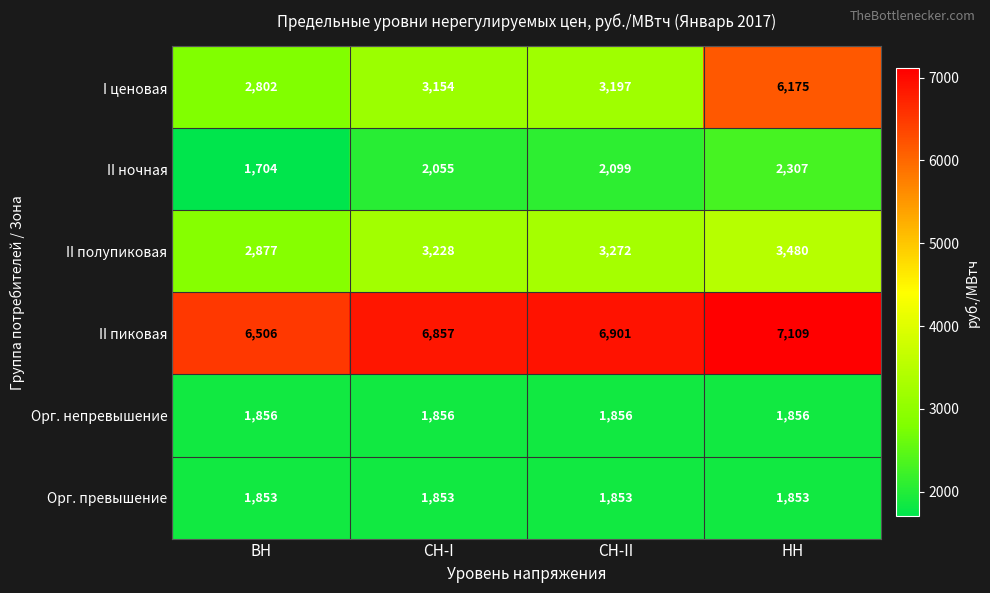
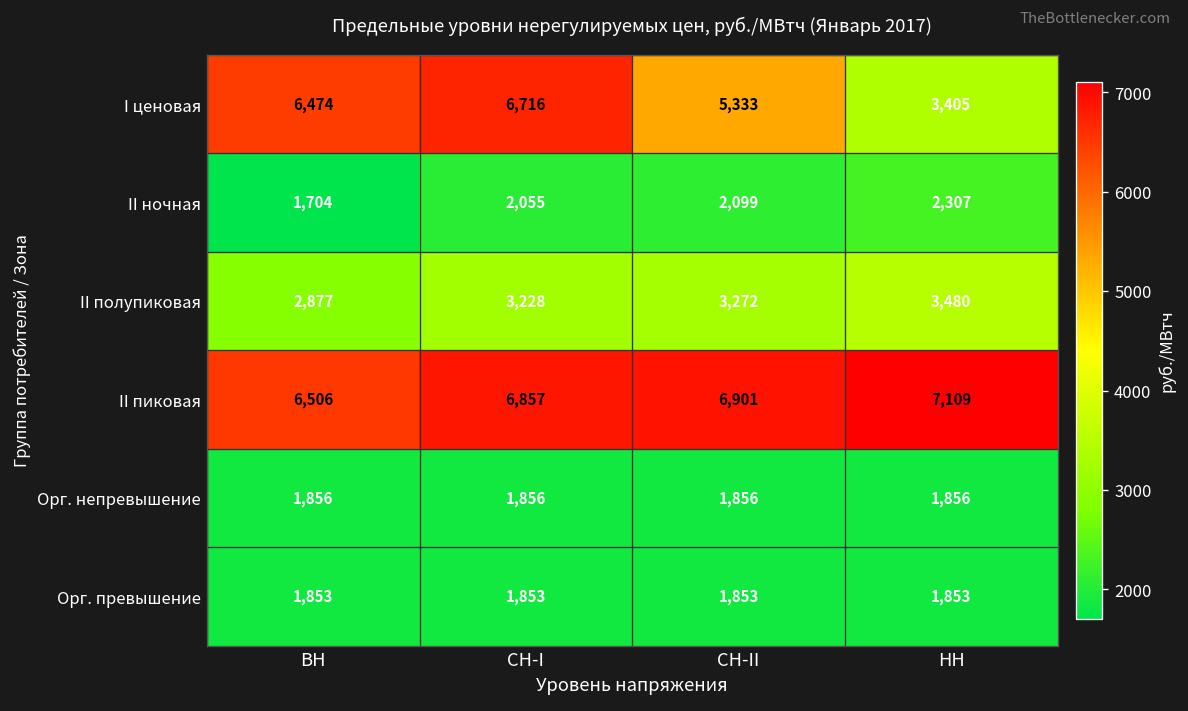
  {
    "I ценовая": {
-     "ВН": "2,802",
-     "СН-I": "3,154",
-     "СН-II": "3,197",
-     "НН": "6,175"
+     "ВН": "6,474",
+     "СН-I": "6,716",
+     "СН-II": "5,333",
+     "НН": "3,405"
    },
    "II ночная": {
      "ВН": "1,704",
      "СН-I": "2,055",
      "СН-II": "2,099",
      "НН": "2,307"
    },
    "II полупиковая": {
      "ВН": "2,877",
      "СН-I": "3,228",
      "СН-II": "3,272",
      "НН": "3,480"
    },
    "II пиковая": {
      "ВН": "6,506",
      "СН-I": "6,857",
      "СН-II": "6,901",
      "НН": "7,109"
    },
    "Орг. непревышение": {
      "ВН": "1,856",
      "СН-I": "1,856",
      "СН-II": "1,856",
      "НН": "1,856"
    },
    "Орг. превышение": {
      "ВН": "1,853",
      "СН-I": "1,853",
      "СН-II": "1,853",
      "НН": "1,853"
    }
  }
